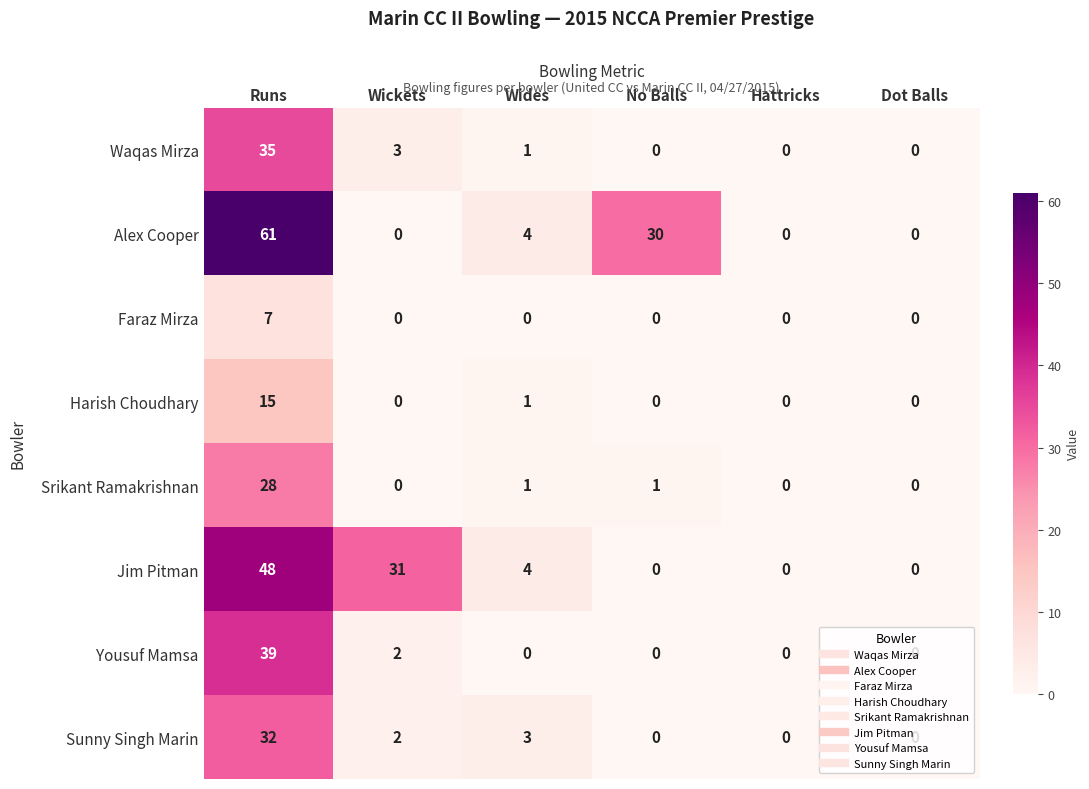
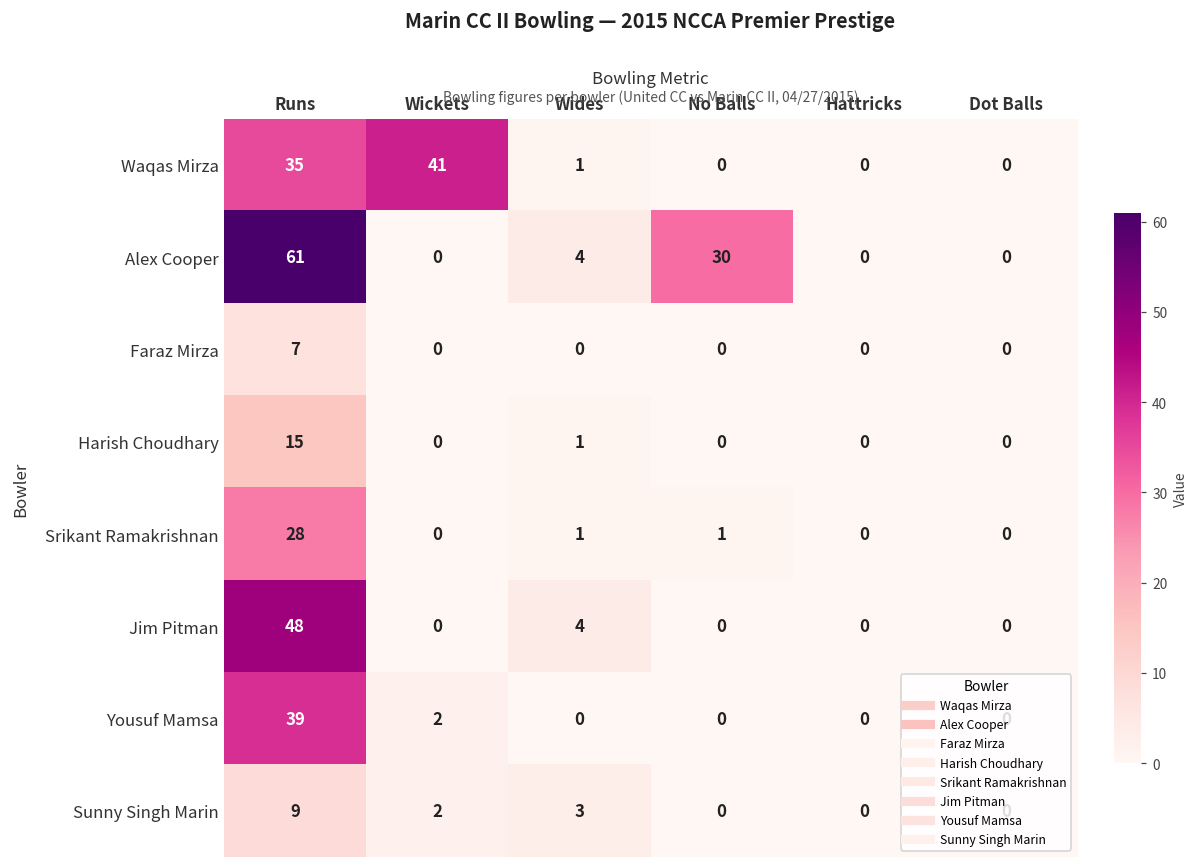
  {
    "Waqas Mirza": {
      "Runs": 35,
-     "Wickets": 3,
+     "Wickets": 41,
      "Wides": 1,
      "No Balls": 0,
      "Hattricks": 0,
      "Dot Balls": 0
    },
    "Alex Cooper": {
      "Runs": 61,
      "Wickets": 0,
      "Wides": 4,
      "No Balls": 30,
      "Hattricks": 0,
      "Dot Balls": 0
    },
    "Faraz Mirza": {
      "Runs": 7,
      "Wickets": 0,
      "Wides": 0,
      "No Balls": 0,
      "Hattricks": 0,
      "Dot Balls": 0
    },
    "Harish Choudhary": {
      "Runs": 15,
      "Wickets": 0,
      "Wides": 1,
      "No Balls": 0,
      "Hattricks": 0,
      "Dot Balls": 0
    },
    "Srikant Ramakrishnan": {
      "Runs": 28,
      "Wickets": 0,
      "Wides": 1,
      "No Balls": 1,
      "Hattricks": 0,
      "Dot Balls": 0
    },
    "Jim Pitman": {
      "Runs": 48,
-     "Wickets": 31,
+     "Wickets": 0,
      "Wides": 4,
      "No Balls": 0,
      "Hattricks": 0,
      "Dot Balls": 0
    },
    "Yousuf Mamsa": {
      "Runs": 39,
      "Wickets": 2,
      "Wides": 0,
      "No Balls": 0,
      "Hattricks": 0
    },
    "Sunny Singh Marin": {
-     "Runs": 32,
+     "Runs": 9,
      "Wickets": 2,
      "Wides": 3,
      "No Balls": 0,
      "Hattricks": 0
    }
  }
